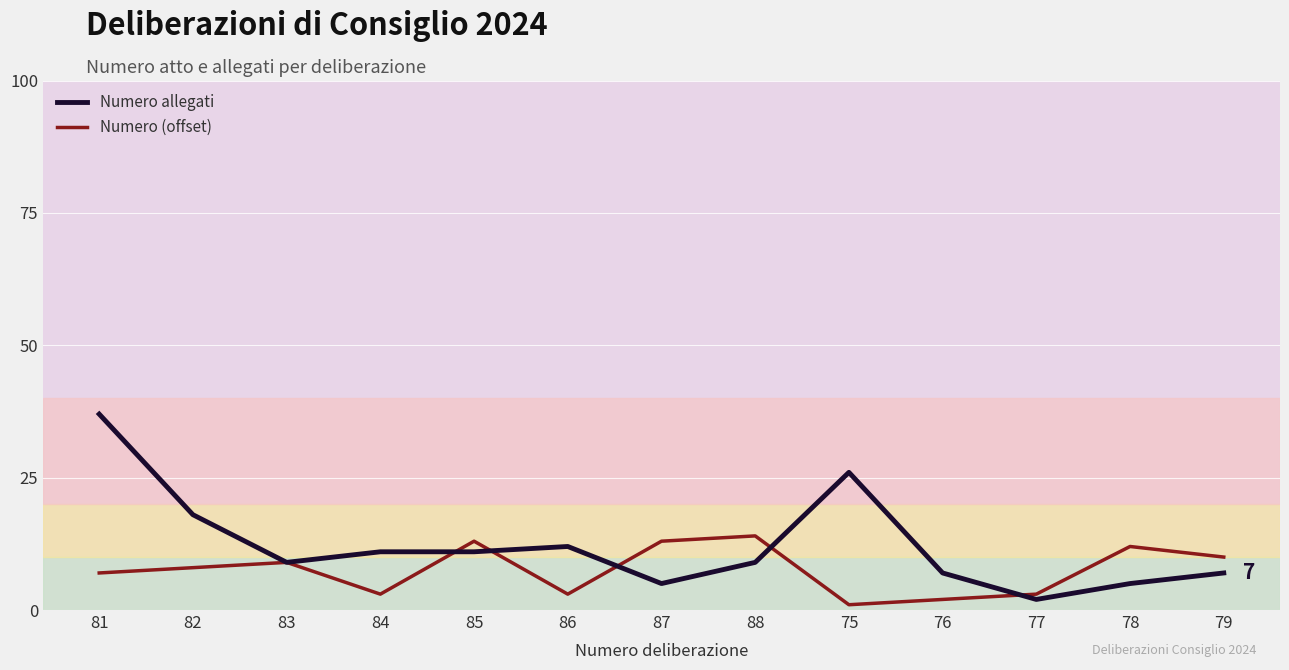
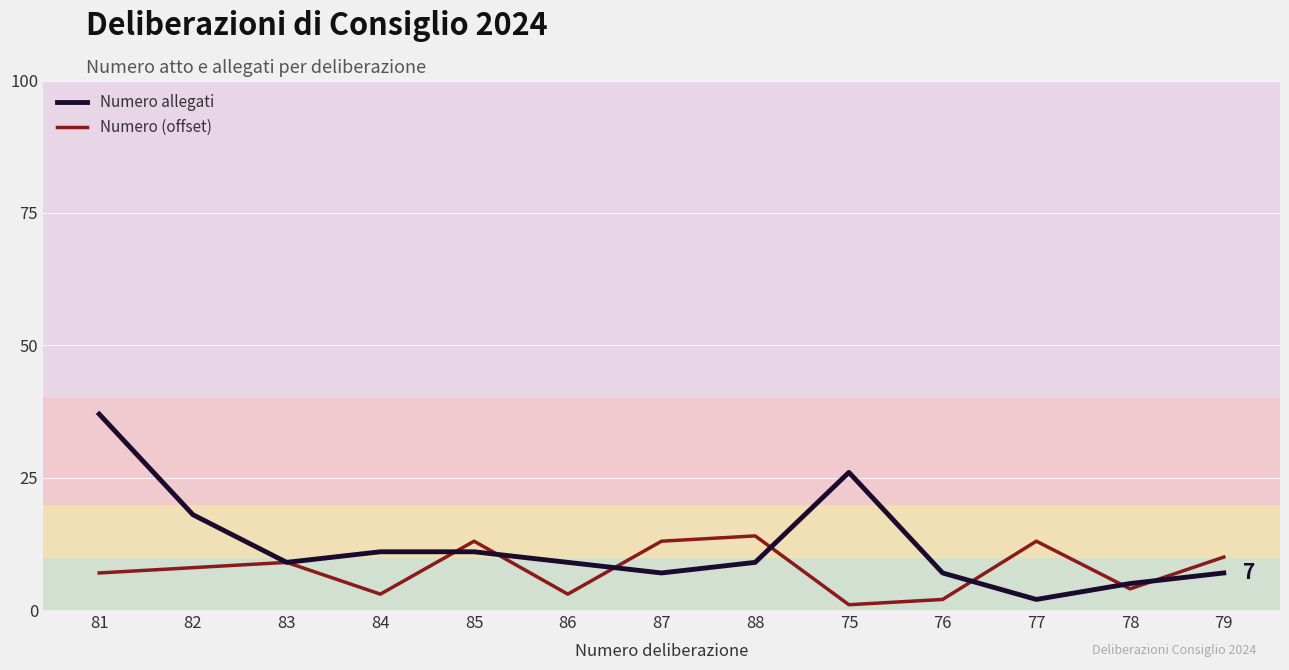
  {
    "Numero allegati": {
      "81": 37,
      "82": 18,
      "84": 11,
      "85": 11,
-     "86": 12,
-     "87": 5,
+     "86": 9,
+     "87": 7,
      "88": 9,
      "75": 26,
      "76": 7,
      "77": 2,
      "78": 5
    },
    "Numero (offset)": {
      "81": 7,
      "82": 8,
      "84": 3,
      "85": 13,
      "86": 3,
      "87": 13,
      "88": 14,
      "75": 1,
      "76": 2,
-     "77": 3,
-     "78": 12,
+     "77": 13,
+     "78": 4,
      "79": 10
    }
  }
